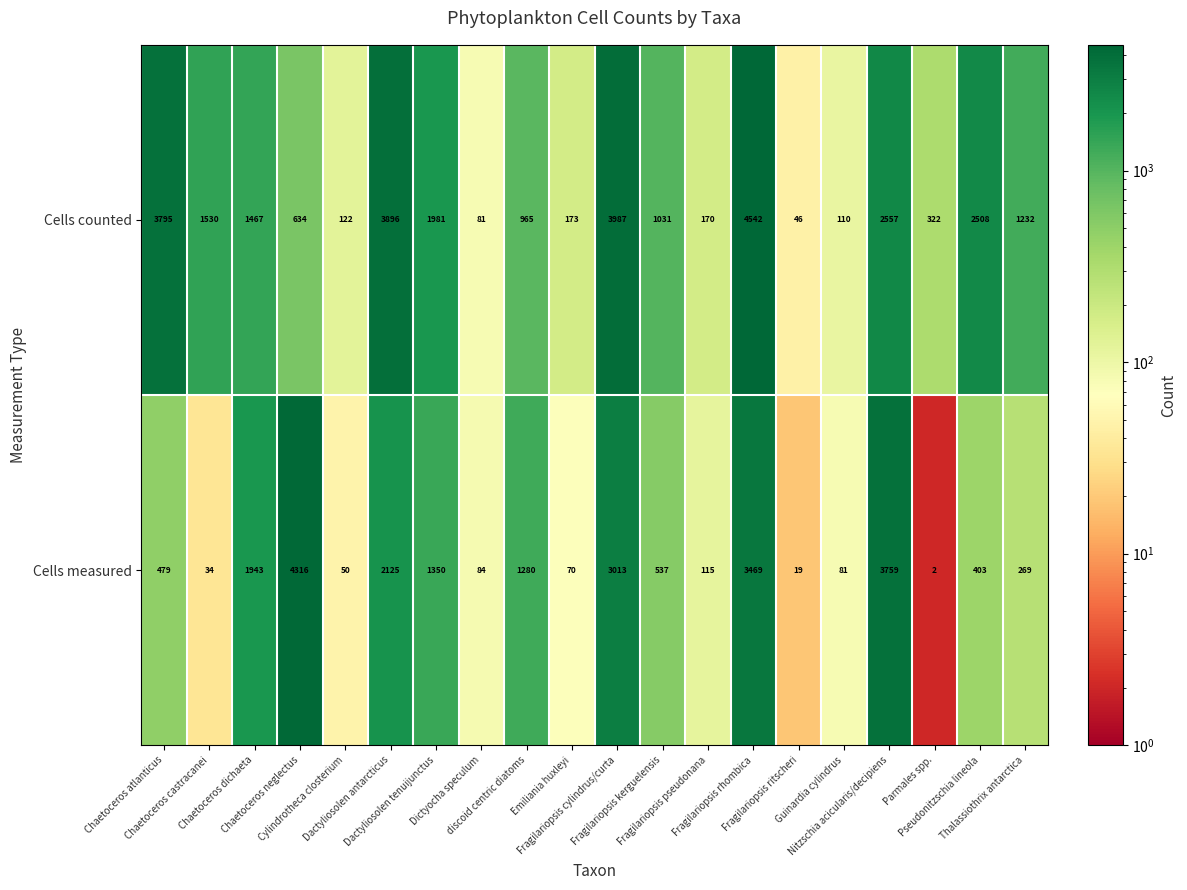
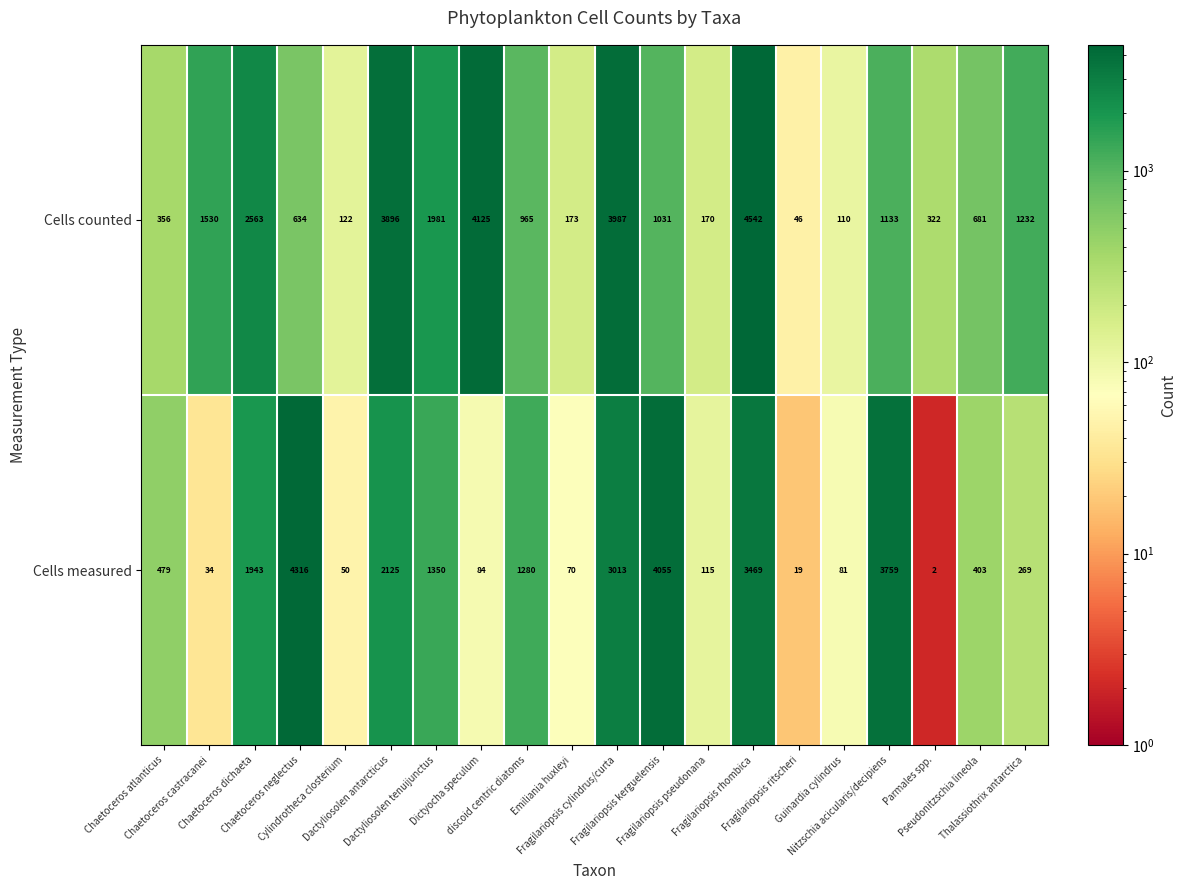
  {
    "Cells counted": {
-     "Chaetoceros atlanticus": 3795,
+     "Chaetoceros atlanticus": 356,
      "Chaetoceros castracanei": 1530,
-     "Chaetoceros dichaeta": 1467,
+     "Chaetoceros dichaeta": 2563,
      "Chaetoceros neglectus": 634,
      "Cylindrotheca closterium": 122,
      "Dactyliosolen antarcticus": 3896,
      "Dactyliosolen tenuijunctus": 1981,
-     "Dictyocha speculum": 81,
+     "Dictyocha speculum": 4125,
      "discoid centric diatoms": 965,
      "Emiliania huxleyi": 173,
      "Fragilariopsis cylindrus/curta": 3987,
      "Fragilariopsis kerguelensis": 1031,
      "Fragilariopsis pseudonana": 170,
      "Fragilariopsis rhombica": 4542,
      "Fragilariopsis ritscheri": 46,
      "Guinardia cylindrus": 110,
-     "Nitzschia acicularis/decipiens": 2557,
+     "Nitzschia acicularis/decipiens": 1133,
      "Parmales spp.": 322,
-     "Pseudonitzschia lineola": 2508,
+     "Pseudonitzschia lineola": 681,
      "Thalassiothrix antarctica": 1232
    },
    "Cells measured": {
      "Chaetoceros atlanticus": 479,
      "Chaetoceros castracanei": 34,
      "Chaetoceros dichaeta": 1943,
      "Chaetoceros neglectus": 4316,
      "Cylindrotheca closterium": 50,
      "Dactyliosolen antarcticus": 2125,
      "Dactyliosolen tenuijunctus": 1350,
      "Dictyocha speculum": 84,
      "discoid centric diatoms": 1280,
      "Emiliania huxleyi": 70,
      "Fragilariopsis cylindrus/curta": 3013,
-     "Fragilariopsis kerguelensis": 537,
+     "Fragilariopsis kerguelensis": 4055,
      "Fragilariopsis pseudonana": 115,
      "Fragilariopsis rhombica": 3469,
      "Fragilariopsis ritscheri": 19,
      "Guinardia cylindrus": 81,
      "Nitzschia acicularis/decipiens": 3759,
      "Parmales spp.": 2,
      "Pseudonitzschia lineola": 403,
      "Thalassiothrix antarctica": 269
    }
  }
